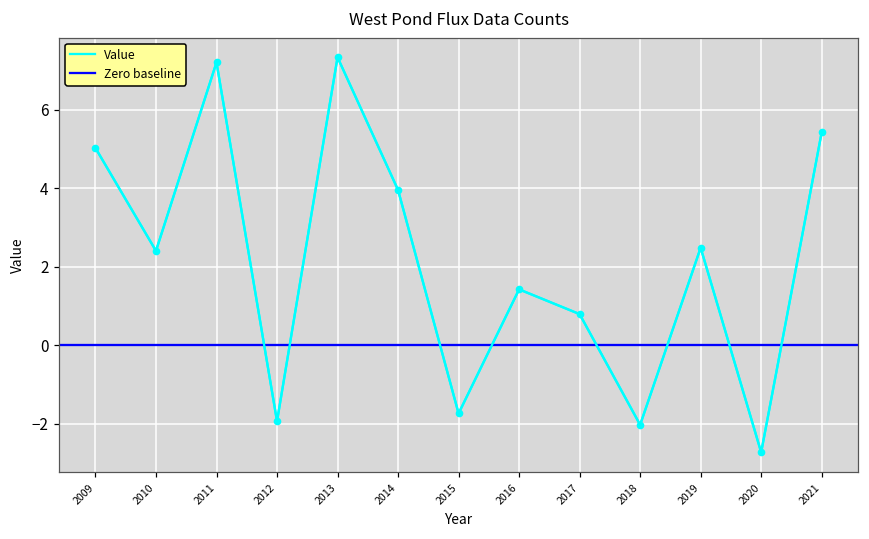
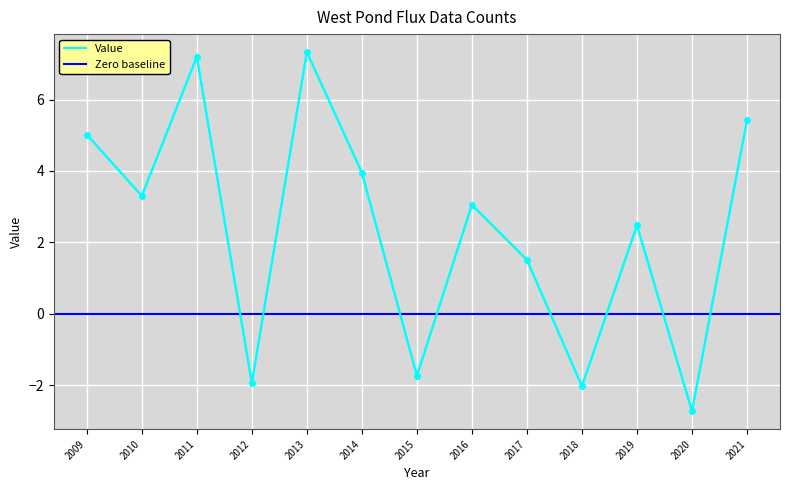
  {
    "2009": 5.0,
-   "2010": 2.4,
+   "2010": 3.3,
    "2011": 7.2,
    "2012": -1.9,
    "2013": 7.3,
    "2014": 4.0,
    "2015": -1.7,
-   "2016": 1.4,
-   "2017": 0.8,
+   "2016": 3.1,
+   "2017": 1.5,
    "2018": -2.0,
    "2019": 2.5,
    "2020": -2.7,
    "2021": 5.4
  }
